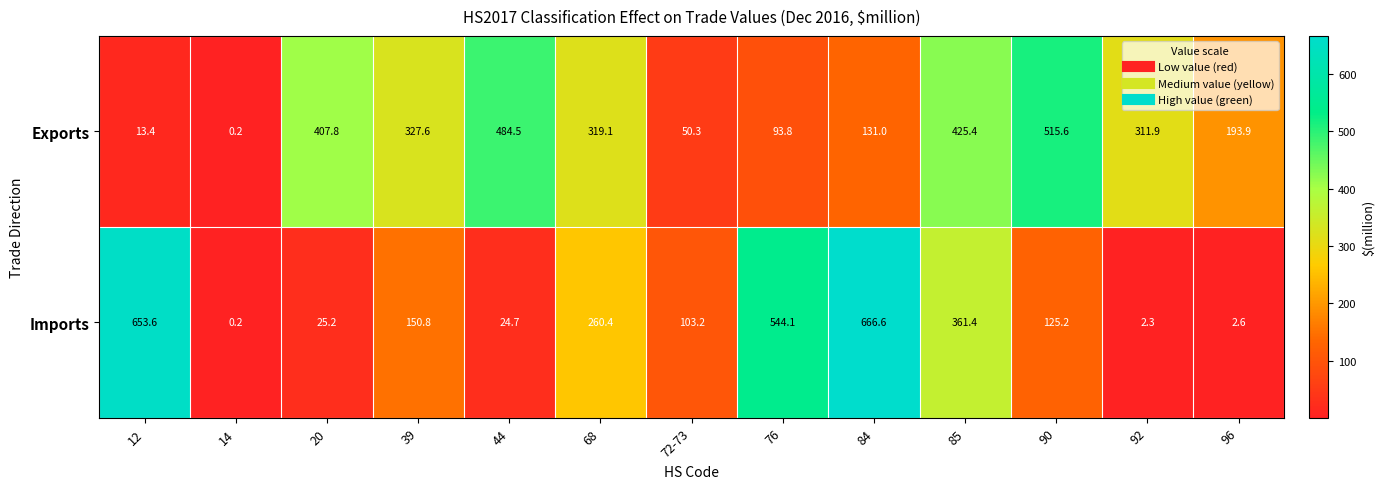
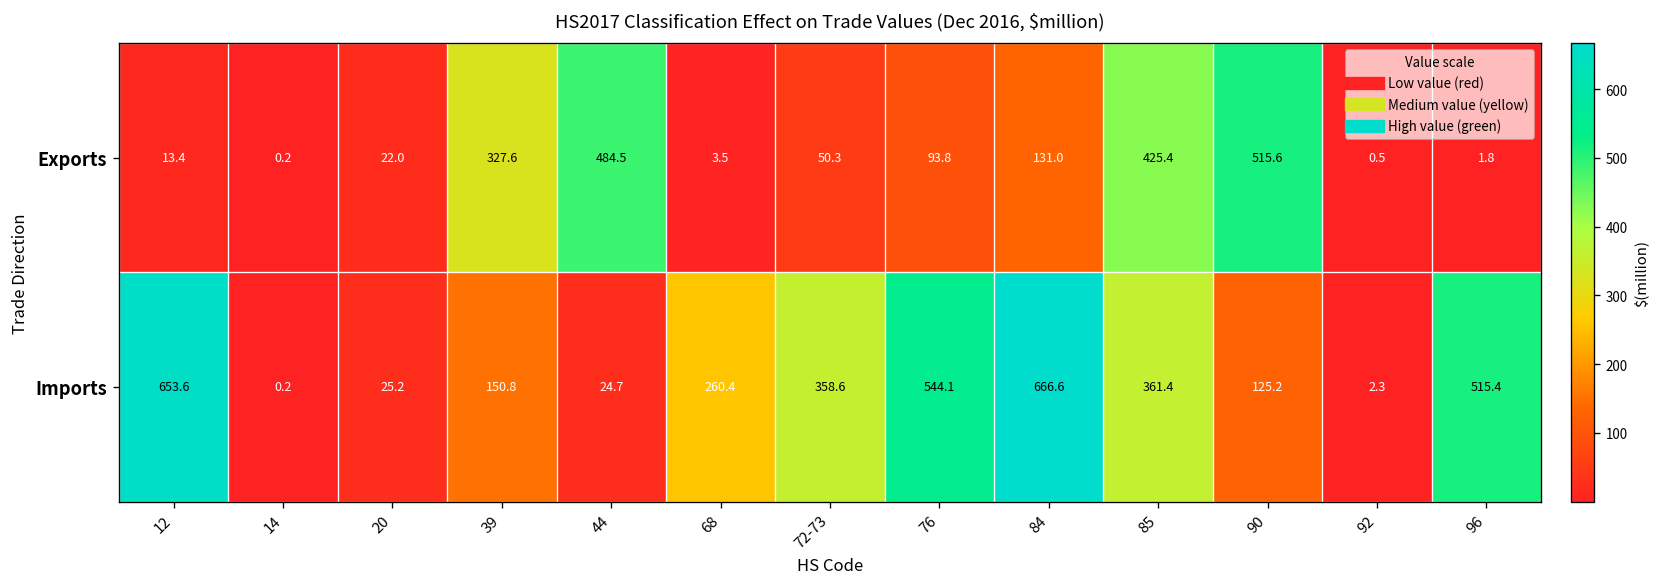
  {
    "Exports": {
      "12": 13.4,
      "14": 0.2,
-     "20": 407.8,
+     "20": 22.0,
      "39": 327.6,
      "44": 484.5,
-     "68": 319.1,
+     "68": 3.5,
      "72-73": 50.3,
      "76": 93.8,
      "84": 131.0,
      "85": 425.4,
      "90": 515.6,
-     "92": 311.9,
-     "96": 193.9
+     "92": 0.5,
+     "96": 1.8
    },
    "Imports": {
      "12": 653.6,
      "14": 0.2,
      "20": 25.2,
      "39": 150.8,
      "44": 24.7,
      "68": 260.4,
-     "72-73": 103.2,
+     "72-73": 358.6,
      "76": 544.1,
      "84": 666.6,
      "85": 361.4,
      "90": 125.2,
      "92": 2.3,
-     "96": 2.6
+     "96": 515.4
    }
  }
